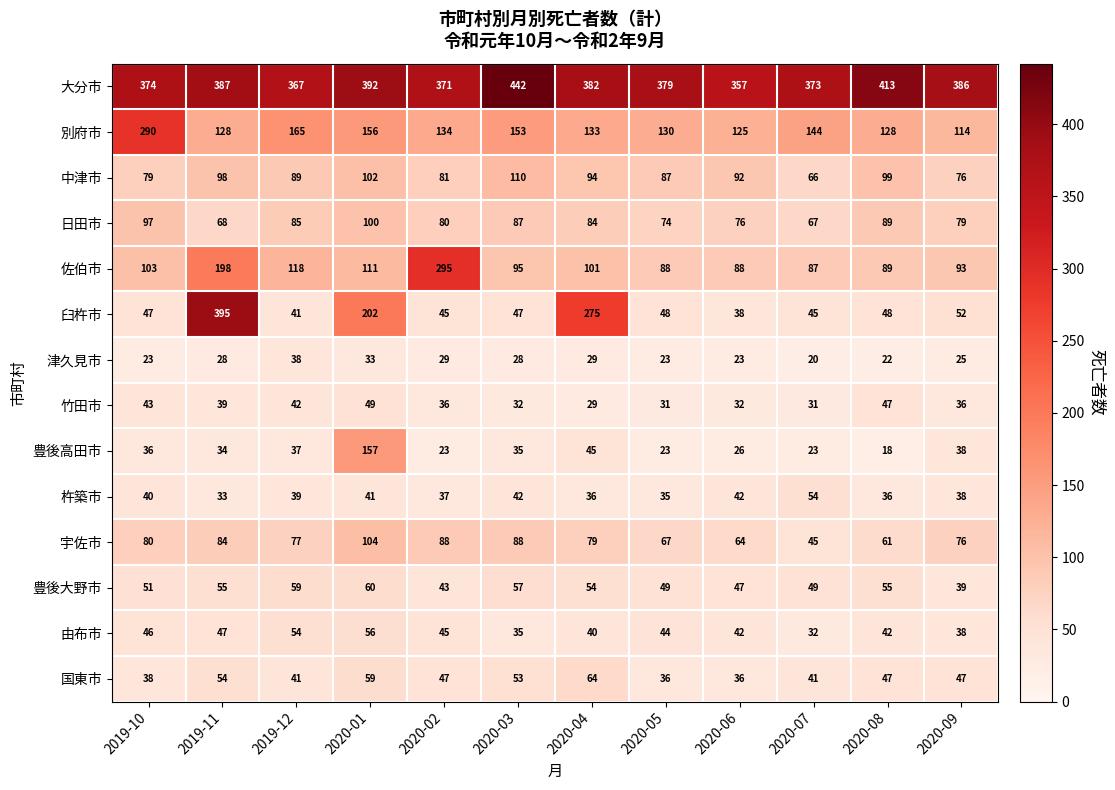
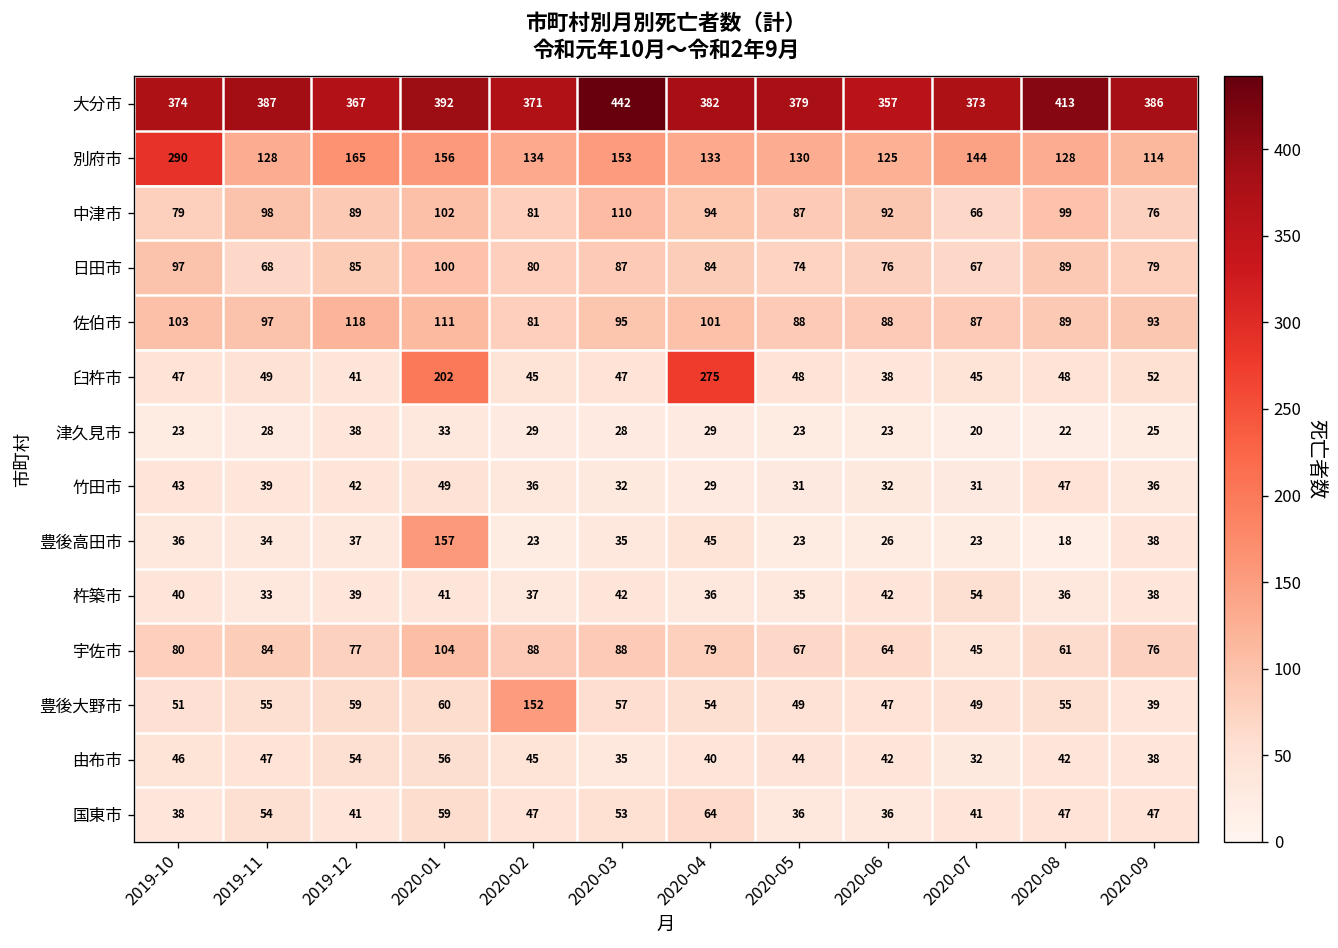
  {
    "大分市": {
      "2019-10": 374,
      "2019-11": 387,
      "2019-12": 367,
      "2020-01": 392,
      "2020-02": 371,
      "2020-03": 442,
      "2020-04": 382,
      "2020-05": 379,
      "2020-06": 357,
      "2020-07": 373,
      "2020-08": 413,
      "2020-09": 386
    },
    "別府市": {
      "2019-10": 290,
      "2019-11": 128,
      "2019-12": 165,
      "2020-01": 156,
      "2020-02": 134,
      "2020-03": 153,
      "2020-04": 133,
      "2020-05": 130,
      "2020-06": 125,
      "2020-07": 144,
      "2020-08": 128,
      "2020-09": 114
    },
    "中津市": {
      "2019-10": 79,
      "2019-11": 98,
      "2019-12": 89,
      "2020-01": 102,
      "2020-02": 81,
      "2020-03": 110,
      "2020-04": 94,
      "2020-05": 87,
      "2020-06": 92,
      "2020-07": 66,
      "2020-08": 99,
      "2020-09": 76
    },
    "日田市": {
      "2019-10": 97,
      "2019-11": 68,
      "2019-12": 85,
      "2020-01": 100,
      "2020-02": 80,
      "2020-03": 87,
      "2020-04": 84,
      "2020-05": 74,
      "2020-06": 76,
      "2020-07": 67,
      "2020-08": 89,
      "2020-09": 79
    },
    "佐伯市": {
      "2019-10": 103,
-     "2019-11": 198,
+     "2019-11": 97,
      "2019-12": 118,
      "2020-01": 111,
-     "2020-02": 295,
+     "2020-02": 81,
      "2020-03": 95,
      "2020-04": 101,
      "2020-05": 88,
      "2020-06": 88,
      "2020-07": 87,
      "2020-08": 89,
      "2020-09": 93
    },
    "臼杵市": {
      "2019-10": 47,
-     "2019-11": 395,
+     "2019-11": 49,
      "2019-12": 41,
      "2020-01": 202,
      "2020-02": 45,
      "2020-03": 47,
      "2020-04": 275,
      "2020-05": 48,
      "2020-06": 38,
      "2020-07": 45,
      "2020-08": 48,
      "2020-09": 52
    },
    "津久見市": {
      "2019-10": 23,
      "2019-11": 28,
      "2019-12": 38,
      "2020-01": 33,
      "2020-02": 29,
      "2020-03": 28,
      "2020-04": 29,
      "2020-05": 23,
      "2020-06": 23,
      "2020-07": 20,
      "2020-08": 22,
      "2020-09": 25
    },
    "竹田市": {
      "2019-10": 43,
      "2019-11": 39,
      "2019-12": 42,
      "2020-01": 49,
      "2020-02": 36,
      "2020-03": 32,
      "2020-04": 29,
      "2020-05": 31,
      "2020-06": 32,
      "2020-07": 31,
      "2020-08": 47,
      "2020-09": 36
    },
    "豊後高田市": {
      "2019-10": 36,
      "2019-11": 34,
      "2019-12": 37,
      "2020-01": 157,
      "2020-02": 23,
      "2020-03": 35,
      "2020-04": 45,
      "2020-05": 23,
      "2020-06": 26,
      "2020-07": 23,
      "2020-08": 18,
      "2020-09": 38
    },
    "杵築市": {
      "2019-10": 40,
      "2019-11": 33,
      "2019-12": 39,
      "2020-01": 41,
      "2020-02": 37,
      "2020-03": 42,
      "2020-04": 36,
      "2020-05": 35,
      "2020-06": 42,
      "2020-07": 54,
      "2020-08": 36,
      "2020-09": 38
    },
    "宇佐市": {
      "2019-10": 80,
      "2019-11": 84,
      "2019-12": 77,
      "2020-01": 104,
      "2020-02": 88,
      "2020-03": 88,
      "2020-04": 79,
      "2020-05": 67,
      "2020-06": 64,
      "2020-07": 45,
      "2020-08": 61,
      "2020-09": 76
    },
    "豊後大野市": {
      "2019-10": 51,
      "2019-11": 55,
      "2019-12": 59,
      "2020-01": 60,
-     "2020-02": 43,
+     "2020-02": 152,
      "2020-03": 57,
      "2020-04": 54,
      "2020-05": 49,
      "2020-06": 47,
      "2020-07": 49,
      "2020-08": 55,
      "2020-09": 39
    },
    "由布市": {
      "2019-10": 46,
      "2019-11": 47,
      "2019-12": 54,
      "2020-01": 56,
      "2020-02": 45,
      "2020-03": 35,
      "2020-04": 40,
      "2020-05": 44,
      "2020-06": 42,
      "2020-07": 32,
      "2020-08": 42,
      "2020-09": 38
    },
    "国東市": {
      "2019-10": 38,
      "2019-11": 54,
      "2019-12": 41,
      "2020-01": 59,
      "2020-02": 47,
      "2020-03": 53,
      "2020-04": 64,
      "2020-05": 36,
      "2020-06": 36,
      "2020-07": 41,
      "2020-08": 47,
      "2020-09": 47
    }
  }
